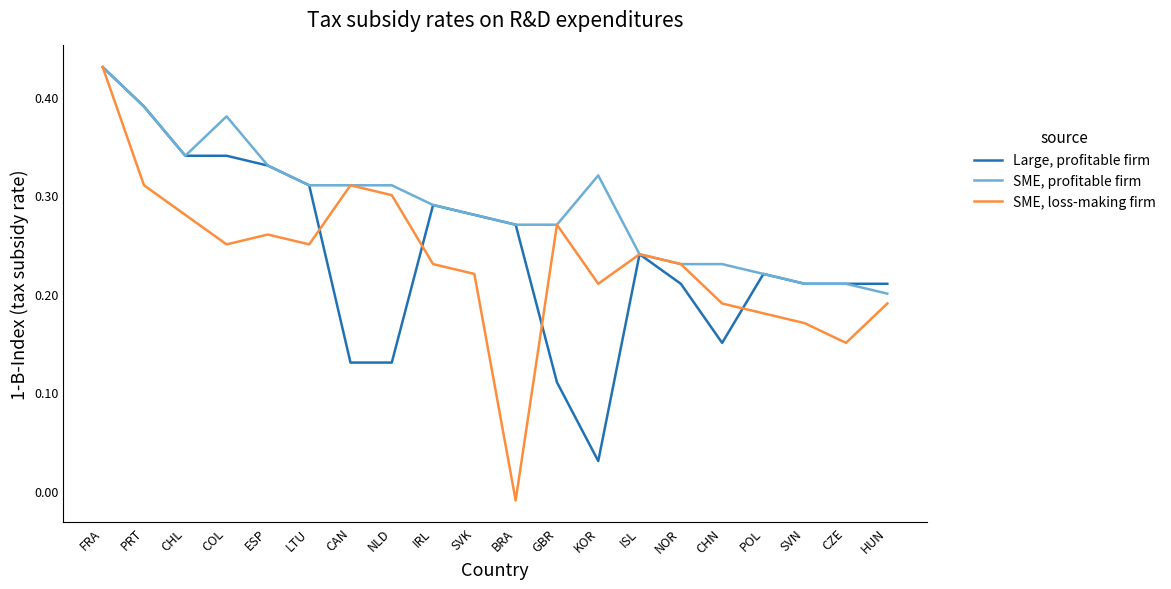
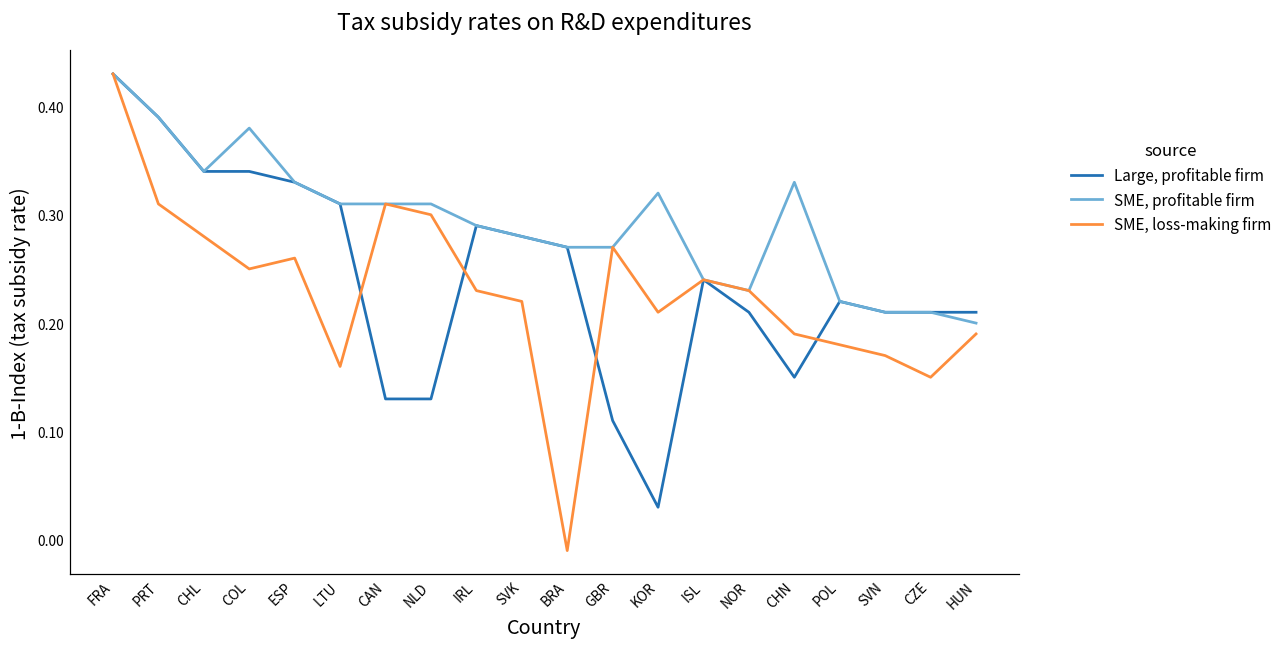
  {
    "Large, profitable firm": {
      "COL": 0.34,
      "CAN": 0.13,
      "NLD": 0.13,
      "GBR": 0.11,
      "KOR": 0.03,
      "NOR": 0.21,
      "CHN": 0.15,
      "HUN": 0.21
    },
    "SME, profitable firm": {
      "COL": 0.38,
      "NLD": 0.31,
      "KOR": 0.32,
-     "CHN": 0.23,
+     "CHN": 0.33,
      "HUN": 0.20
    },
    "SME, loss-making firm": {
      "PRT": 0.31,
      "CHL": 0.28,
      "COL": 0.25,
      "ESP": 0.26,
-     "LTU": 0.25,
+     "LTU": 0.16,
      "NLD": 0.30,
      "IRL": 0.23,
      "SVK": 0.22,
      "BRA": -0.01,
      "KOR": 0.21,
      "CHN": 0.19,
      "POL": 0.18,
      "SVN": 0.17,
      "CZE": 0.15,
      "HUN": 0.19
    }
  }
